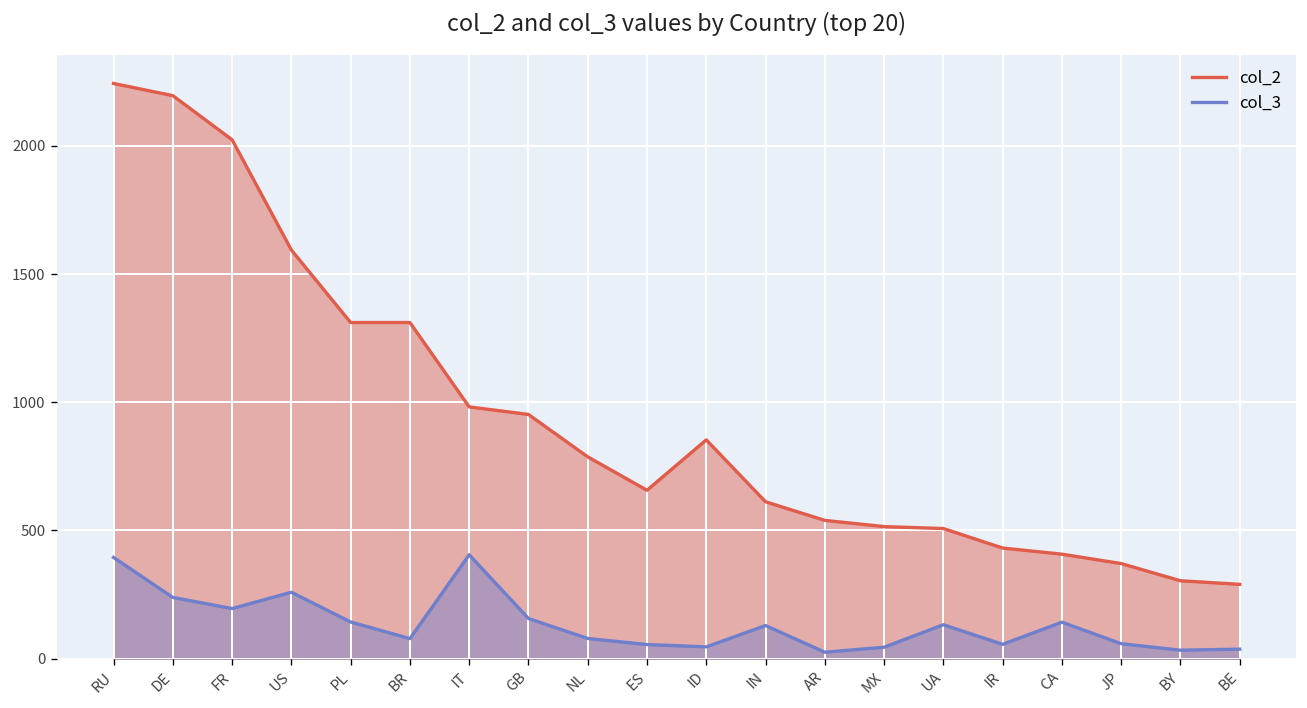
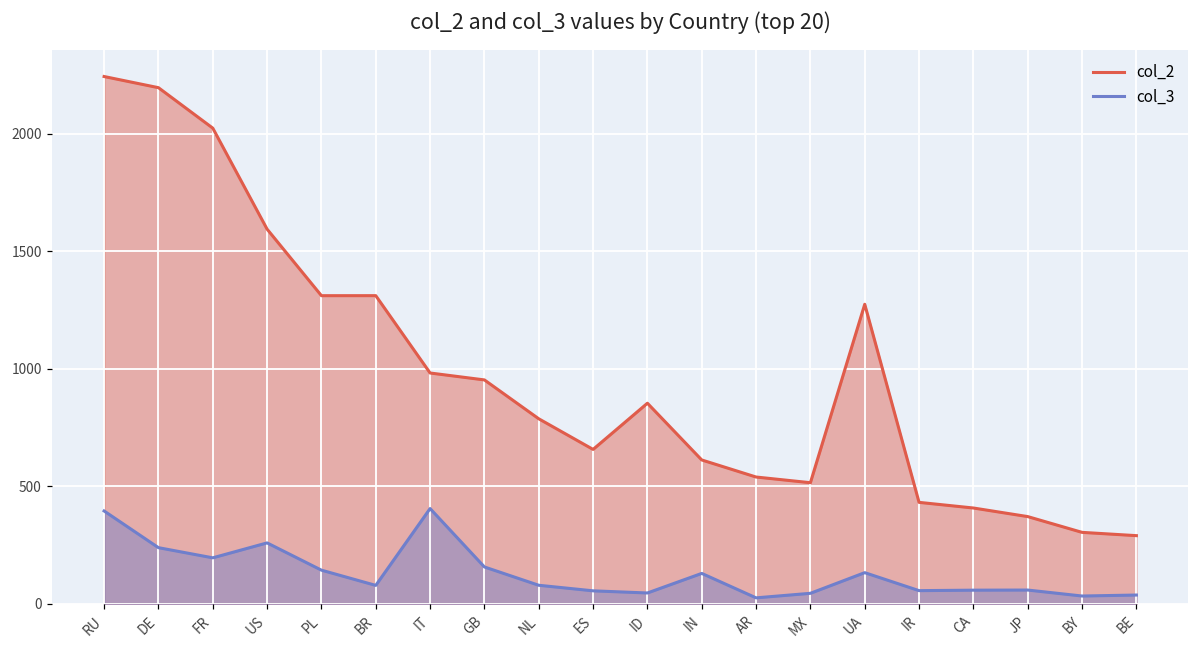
  {
    "col_2": {
      "RU": 2240,
      "DE": 2200,
      "FR": 2020,
      "US": 1590,
      "PL": 1310,
      "BR": 1310,
      "IT": 980,
      "GB": 950,
      "NL": 790,
      "ES": 660,
      "ID": 850,
      "IN": 610,
      "AR": 540,
      "MX": 520,
-     "UA": 510,
+     "UA": 1270,
      "IR": 430,
      "CA": 410,
      "JP": 370,
      "BY": 300,
      "BE": 290
    },
    "col_3": {
      "RU": 390,
      "DE": 240,
      "FR": 200,
      "US": 260,
      "PL": 140,
      "BR": 80,
      "IT": 410,
      "GB": 160,
      "NL": 80,
      "ES": 60,
      "ID": 50,
      "IN": 130,
      "AR": 30,
      "MX": 40,
      "UA": 130,
      "IR": 60,
-     "CA": 140,
+     "CA": 60,
      "JP": 60,
      "BY": 30,
      "BE": 40
    }
  }
